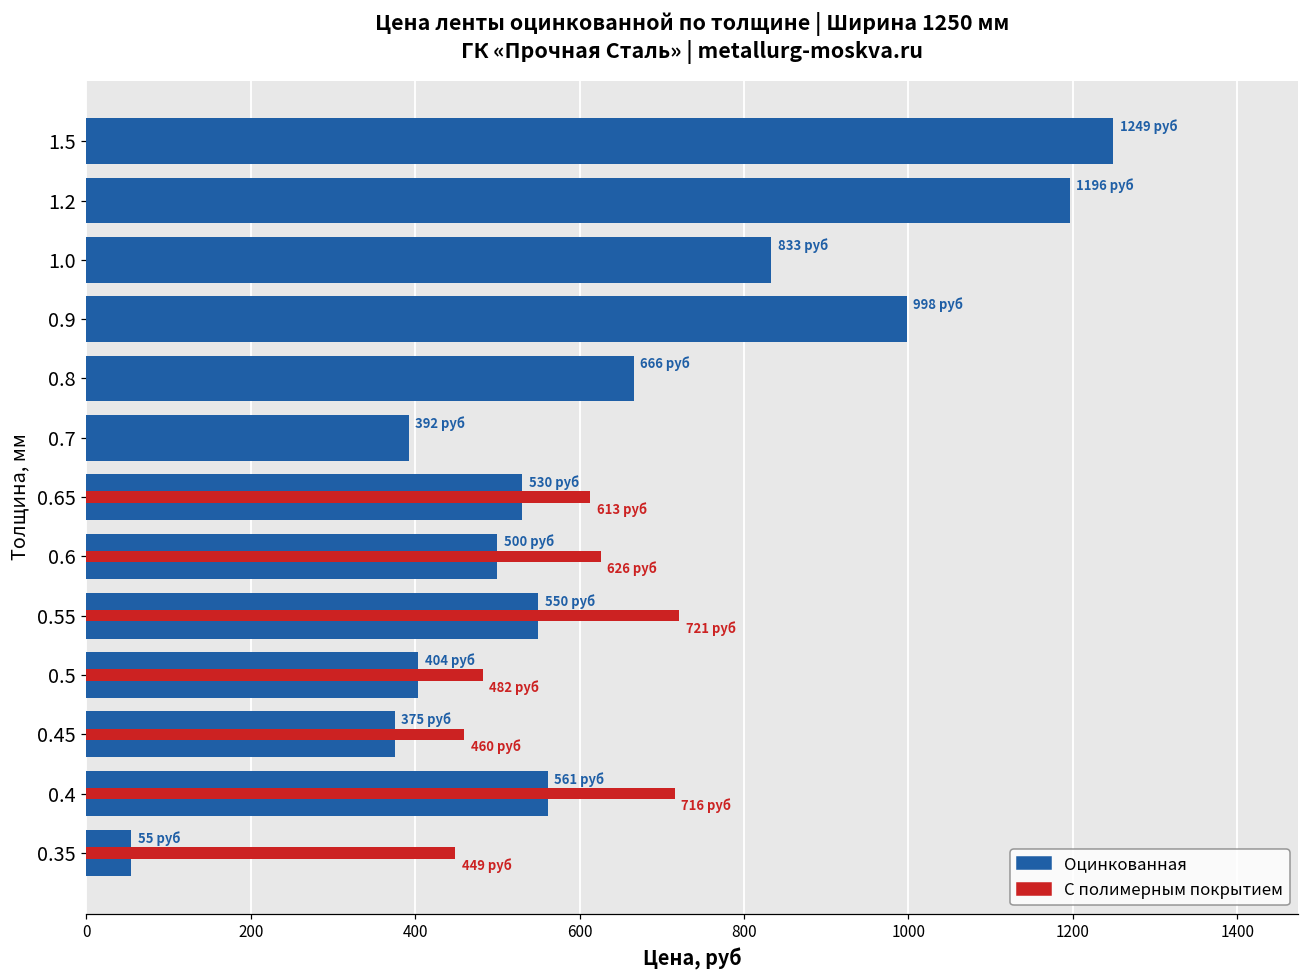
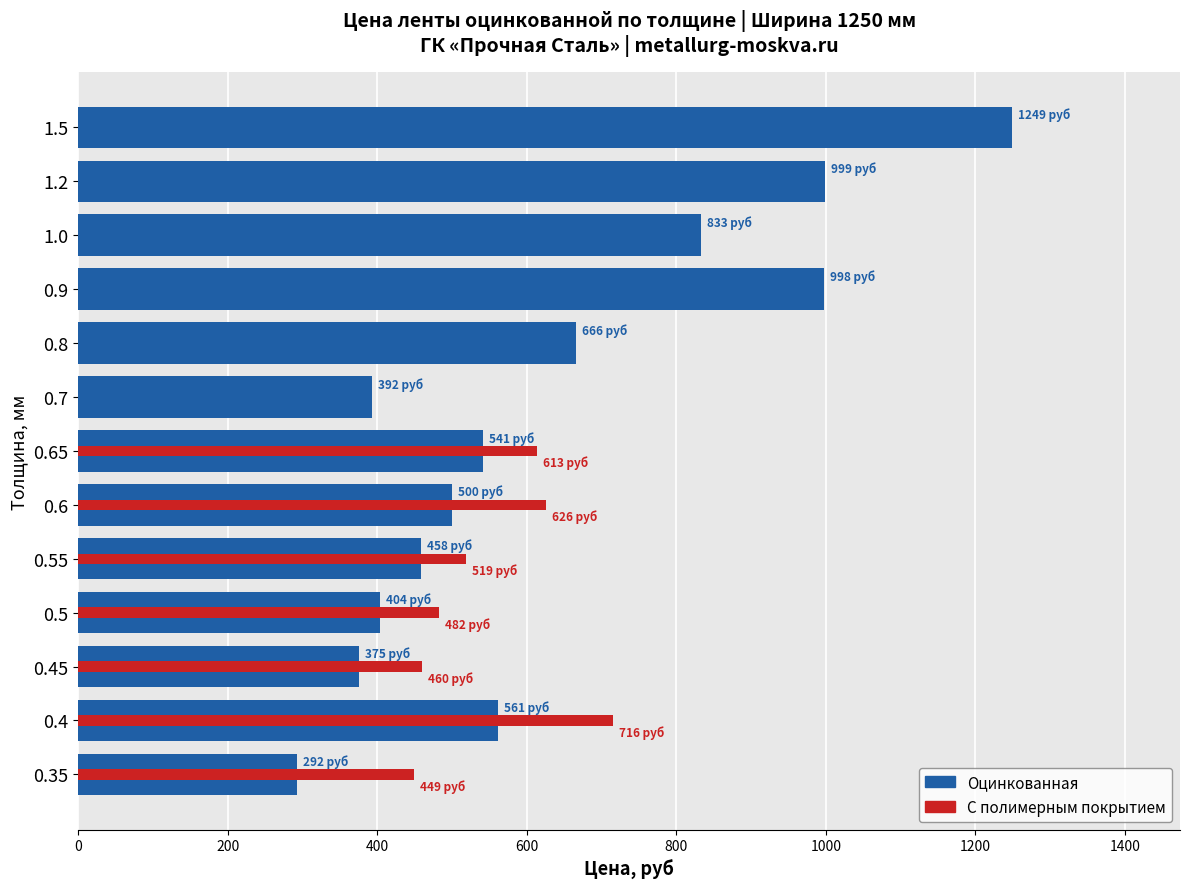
  {
    "Оцинкованная": {
      "1.5": 1249,
-     "1.2": 1196,
+     "1.2": 999,
      "1.0": 833,
      "0.9": 998,
      "0.8": 666,
      "0.7": 392,
-     "0.65": 530,
-     "0.55": 550,
-     "0.35": 55
+     "0.65": 541,
+     "0.55": 458,
+     "0.35": 292
    },
    "С полимерным покрытием": {
      "0.65": 613,
      "0.6": 626,
-     "0.55": 721,
+     "0.55": 519,
      "0.5": 482,
      "0.45": 460,
      "0.4": 716,
      "0.35": 449
    }
  }
